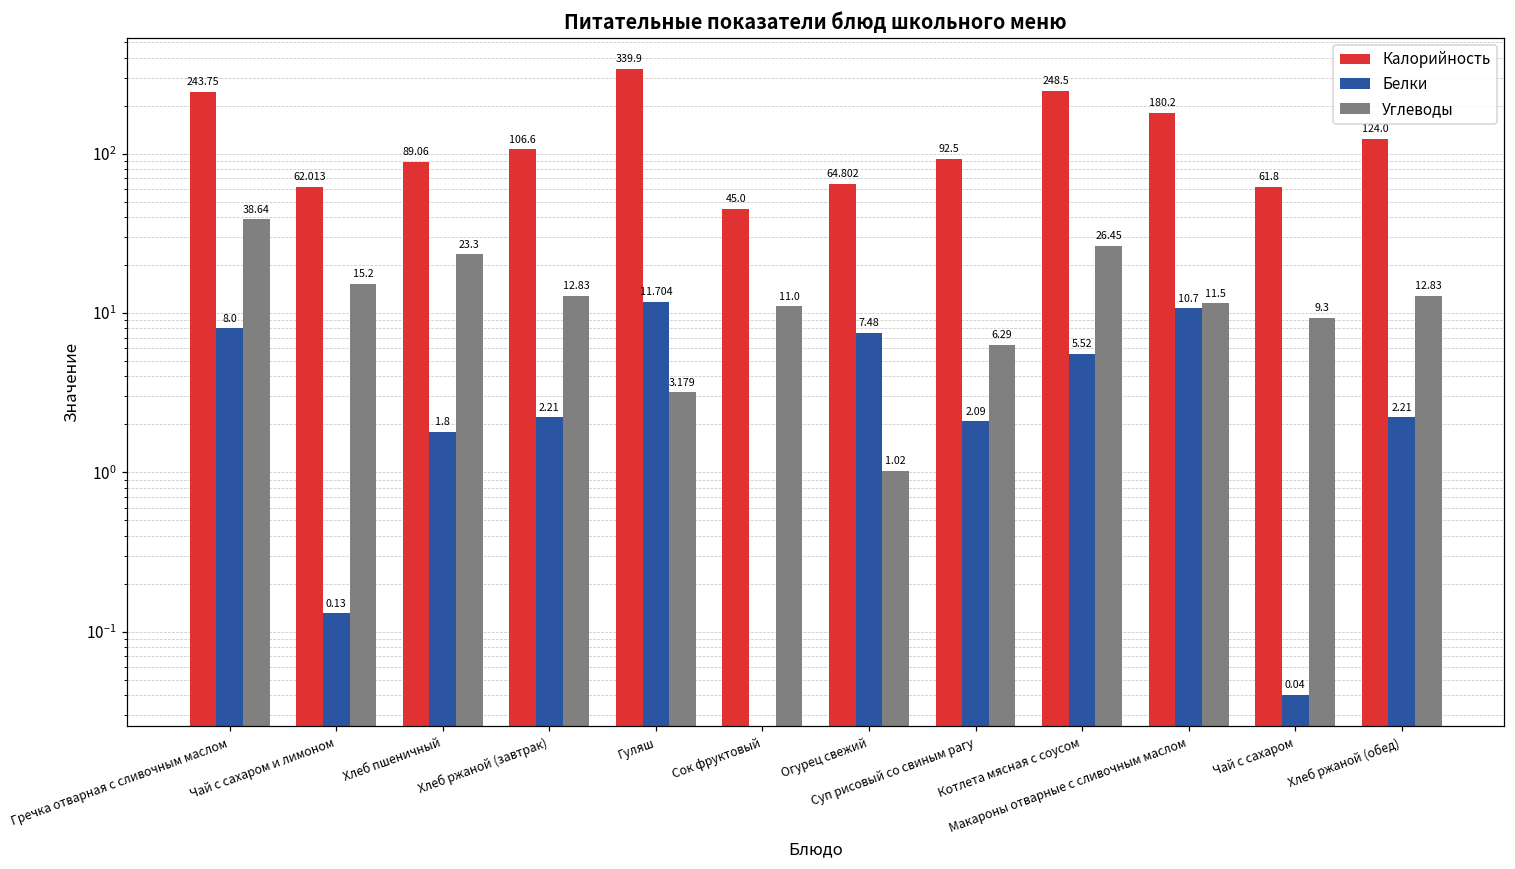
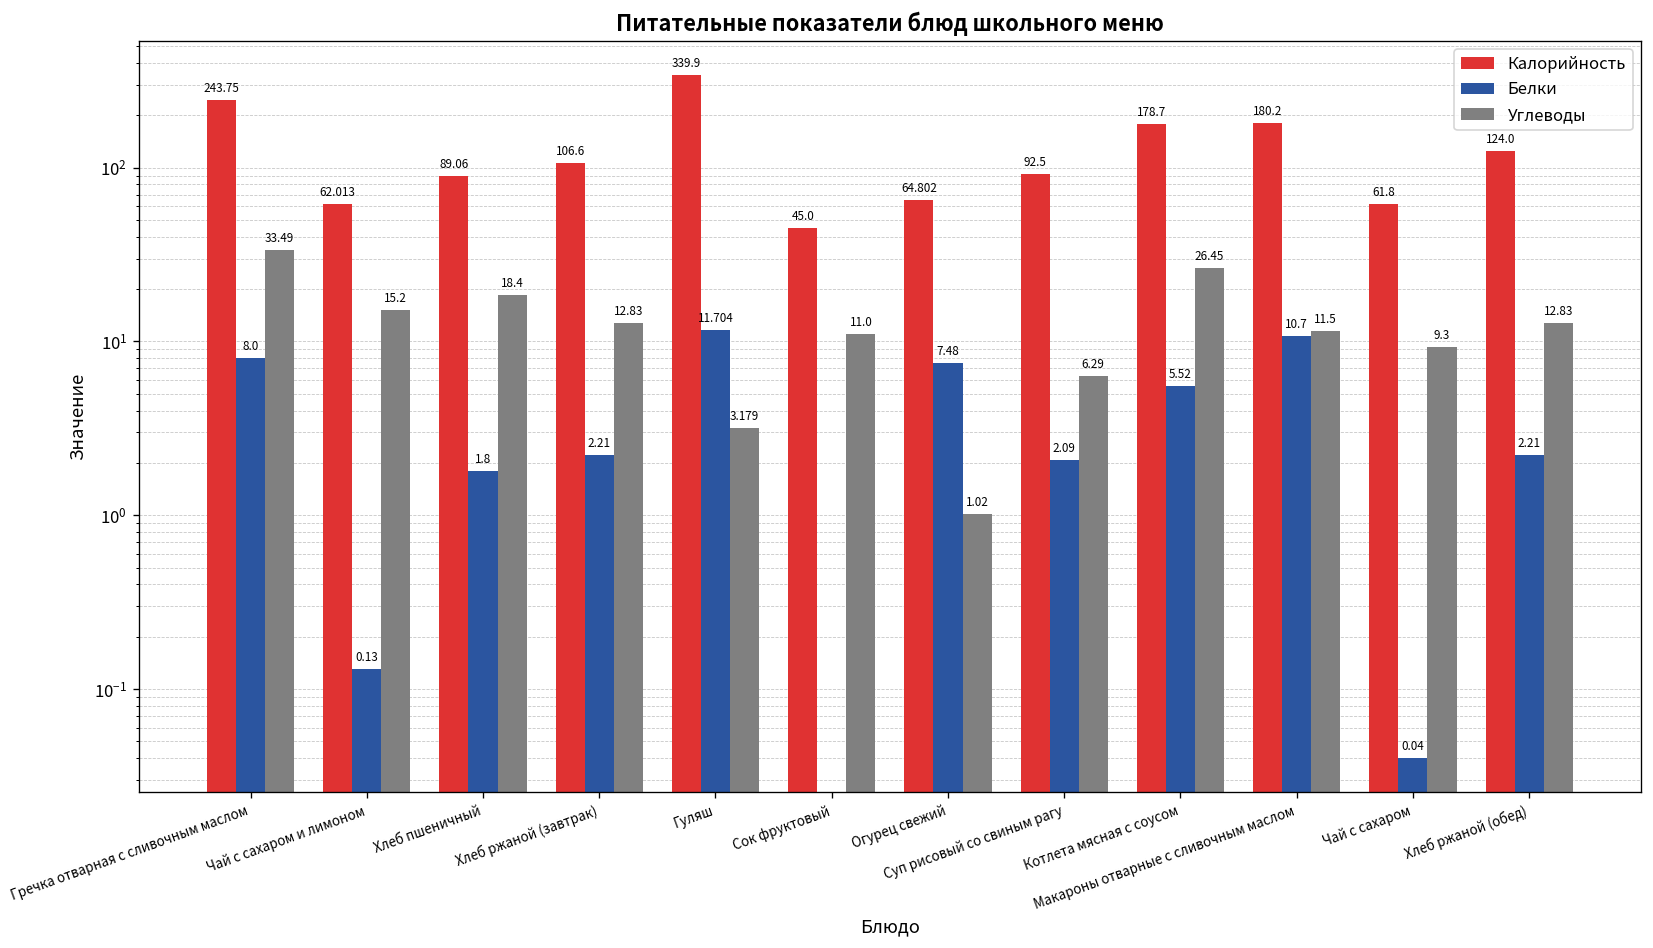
  {
    "Калорийность": {
      "Гречка отварная с сливочным маслом": 243.75,
      "Чай с сахаром и лимоном": 62.013,
      "Хлеб пшеничный": 89.06,
      "Хлеб ржаной (завтрак)": 106.6,
      "Гуляш": 339.9,
      "Сок фруктовый": 45.0,
      "Огурец свежий": 64.802,
      "Суп рисовый со свиным рагу": 92.5,
-     "Котлета мясная с соусом": 248.5,
+     "Котлета мясная с соусом": 178.7,
      "Макароны отварные с сливочным маслом": 180.2,
      "Чай с сахаром": 61.8,
      "Хлеб ржаной (обед)": 124.0
    },
    "Белки": {
      "Гречка отварная с сливочным маслом": 8.0,
      "Чай с сахаром и лимоном": 0.13,
      "Хлеб пшеничный": 1.8,
      "Хлеб ржаной (завтрак)": 2.21,
      "Гуляш": 11.704,
      "Огурец свежий": 7.48,
      "Суп рисовый со свиным рагу": 2.09,
      "Котлета мясная с соусом": 5.52,
      "Макароны отварные с сливочным маслом": 10.7,
      "Чай с сахаром": 0.04,
      "Хлеб ржаной (обед)": 2.21
    },
    "Углеводы": {
-     "Гречка отварная с сливочным маслом": 38.64,
+     "Гречка отварная с сливочным маслом": 33.49,
      "Чай с сахаром и лимоном": 15.2,
-     "Хлеб пшеничный": 23.3,
+     "Хлеб пшеничный": 18.4,
      "Хлеб ржаной (завтрак)": 12.83,
      "Гуляш": 3.179,
      "Сок фруктовый": 11.0,
      "Огурец свежий": 1.02,
      "Суп рисовый со свиным рагу": 6.29,
      "Котлета мясная с соусом": 26.45,
      "Макароны отварные с сливочным маслом": 11.5,
      "Чай с сахаром": 9.3,
      "Хлеб ржаной (обед)": 12.83
    }
  }
